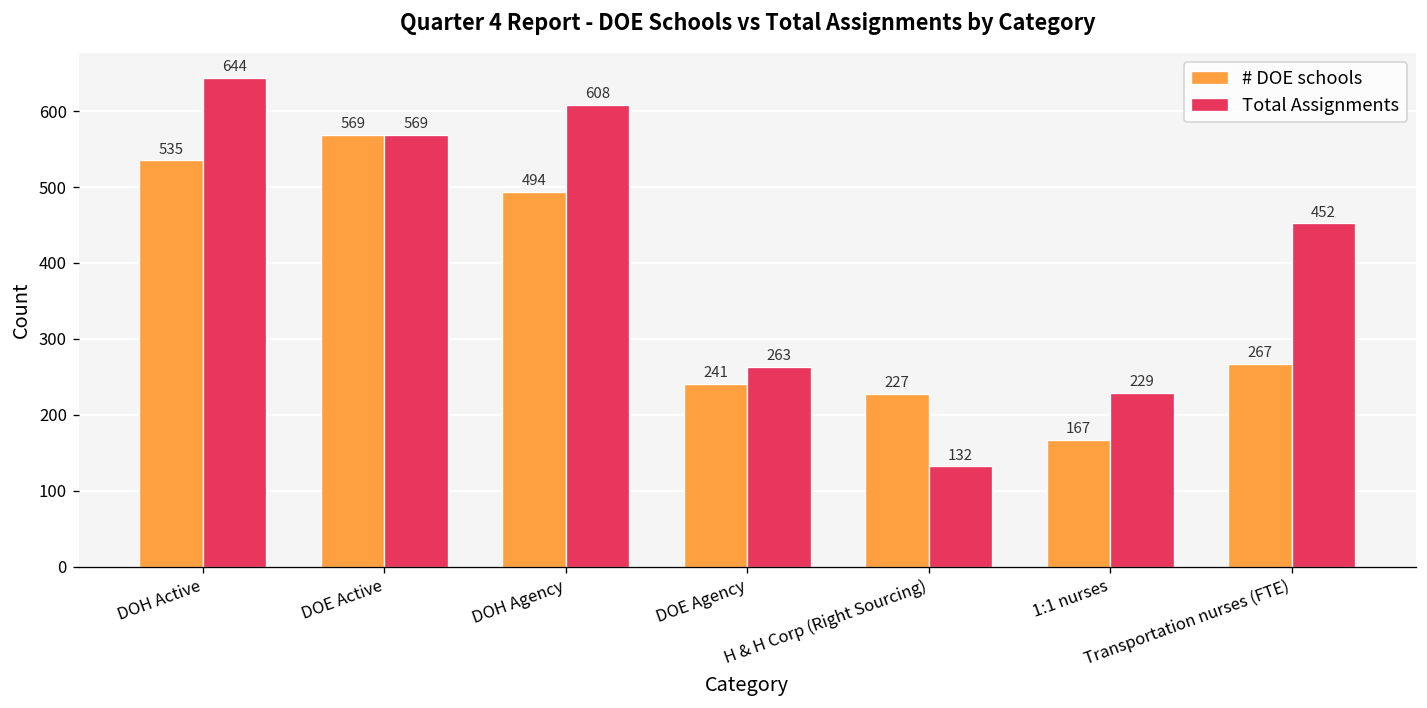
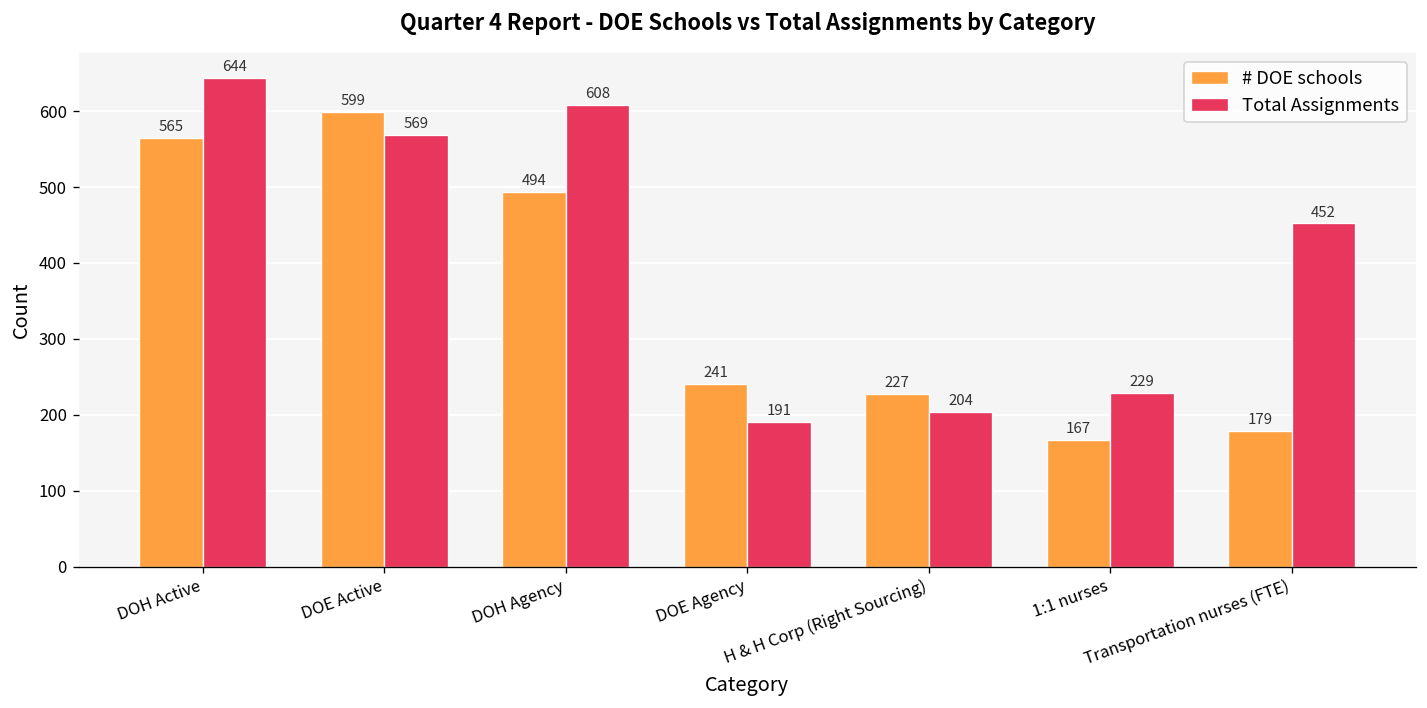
  {
    "# DOE schools": {
-     "DOH Active": 535,
-     "DOE Active": 569,
+     "DOH Active": 565,
+     "DOE Active": 599,
      "DOH Agency": 494,
      "DOE Agency": 241,
      "H & H Corp (Right Sourcing)": 227,
      "1:1 nurses": 167,
-     "Transportation nurses (FTE)": 267
+     "Transportation nurses (FTE)": 179
    },
    "Total Assignments": {
      "DOH Active": 644,
      "DOE Active": 569,
      "DOH Agency": 608,
-     "DOE Agency": 263,
-     "H & H Corp (Right Sourcing)": 132,
+     "DOE Agency": 191,
+     "H & H Corp (Right Sourcing)": 204,
      "1:1 nurses": 229,
      "Transportation nurses (FTE)": 452
    }
  }
